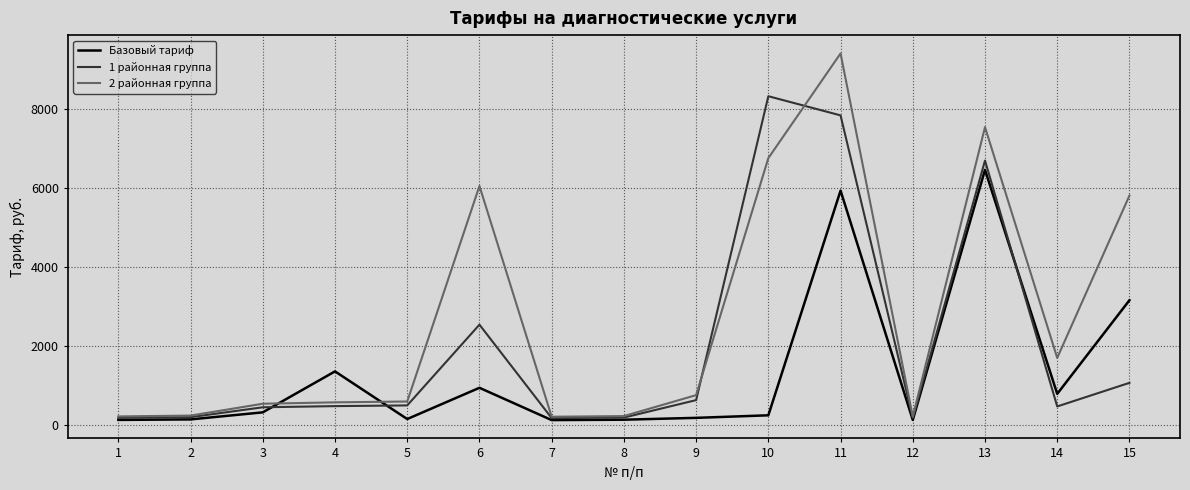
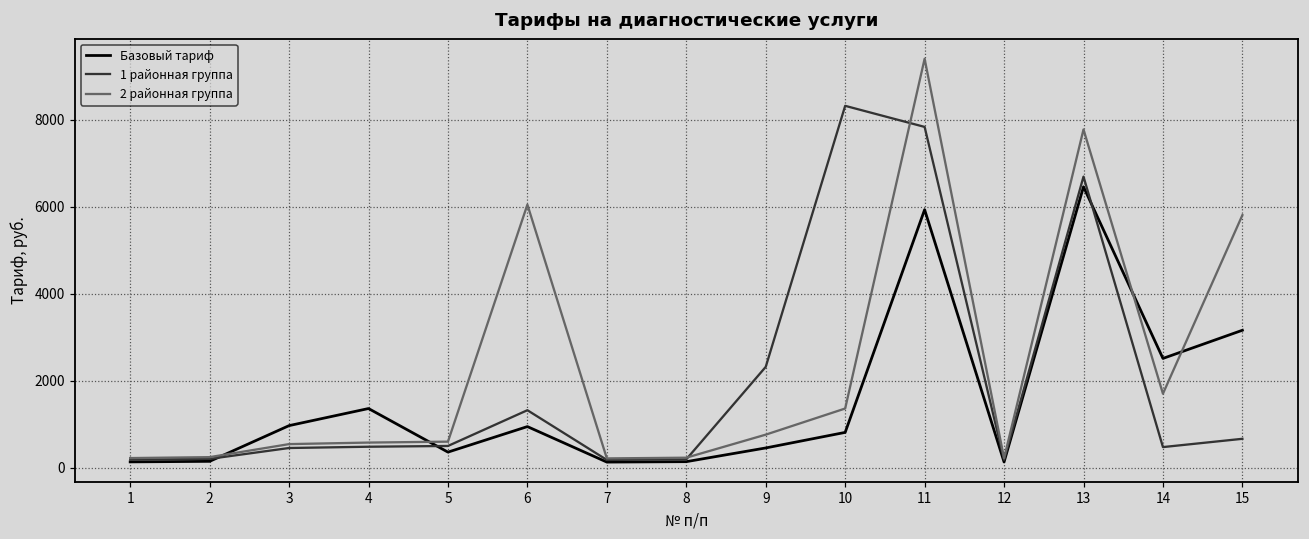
  {
    "Базовый тариф": {
-     "3": 300,
+     "3": 1000,
      "4": 1400,
-     "5": 200,
+     "5": 400,
      "6": 900,
-     "9": 200,
-     "10": 200,
+     "9": 400,
+     "10": 800,
      "11": 5900,
      "13": 6500,
-     "14": 800,
+     "14": 2500,
      "15": 3200
    },
    "1 районная группа": {
      "3": 400,
      "4": 500,
      "5": 500,
-     "6": 2500,
-     "9": 600,
+     "6": 1300,
+     "9": 2300,
      "10": 8300,
      "11": 7800,
      "13": 6700,
      "14": 500,
-     "15": 1100
+     "15": 700
    },
    "2 районная группа": {
      "3": 500,
      "4": 600,
      "5": 600,
      "6": 6000,
      "9": 800,
-     "10": 6800,
+     "10": 1400,
      "11": 9400,
-     "13": 7500,
+     "13": 7800,
      "14": 1700,
      "15": 5800
    }
  }
